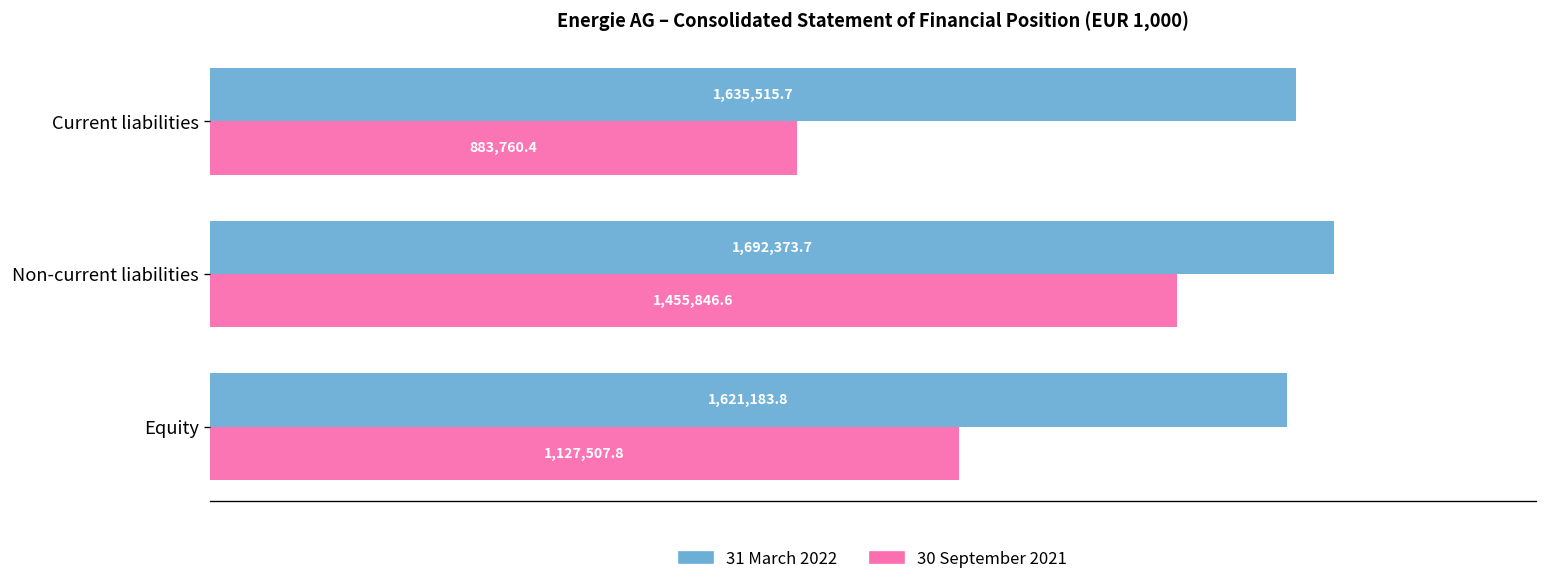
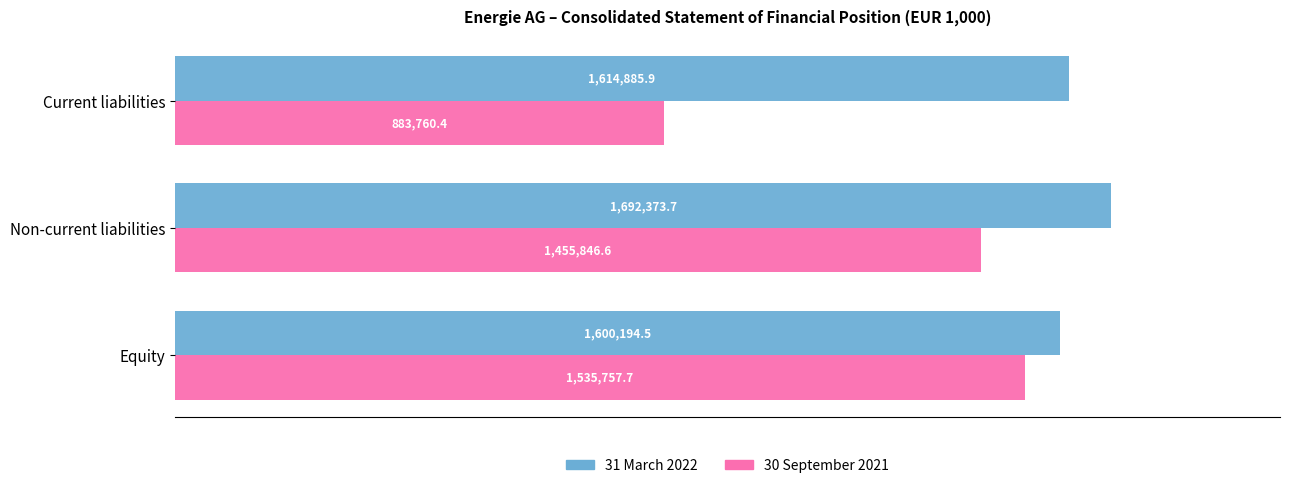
  {
    "31 March 2022": {
-     "Current liabilities": "1,635,515.7",
+     "Current liabilities": "1,614,885.9",
      "Non-current liabilities": "1,692,373.7",
-     "Equity": "1,621,183.8"
+     "Equity": "1,600,194.5"
    },
    "30 September 2021": {
      "Current liabilities": "883,760.4",
      "Non-current liabilities": "1,455,846.6",
-     "Equity": "1,127,507.8"
+     "Equity": "1,535,757.7"
    }
  }
